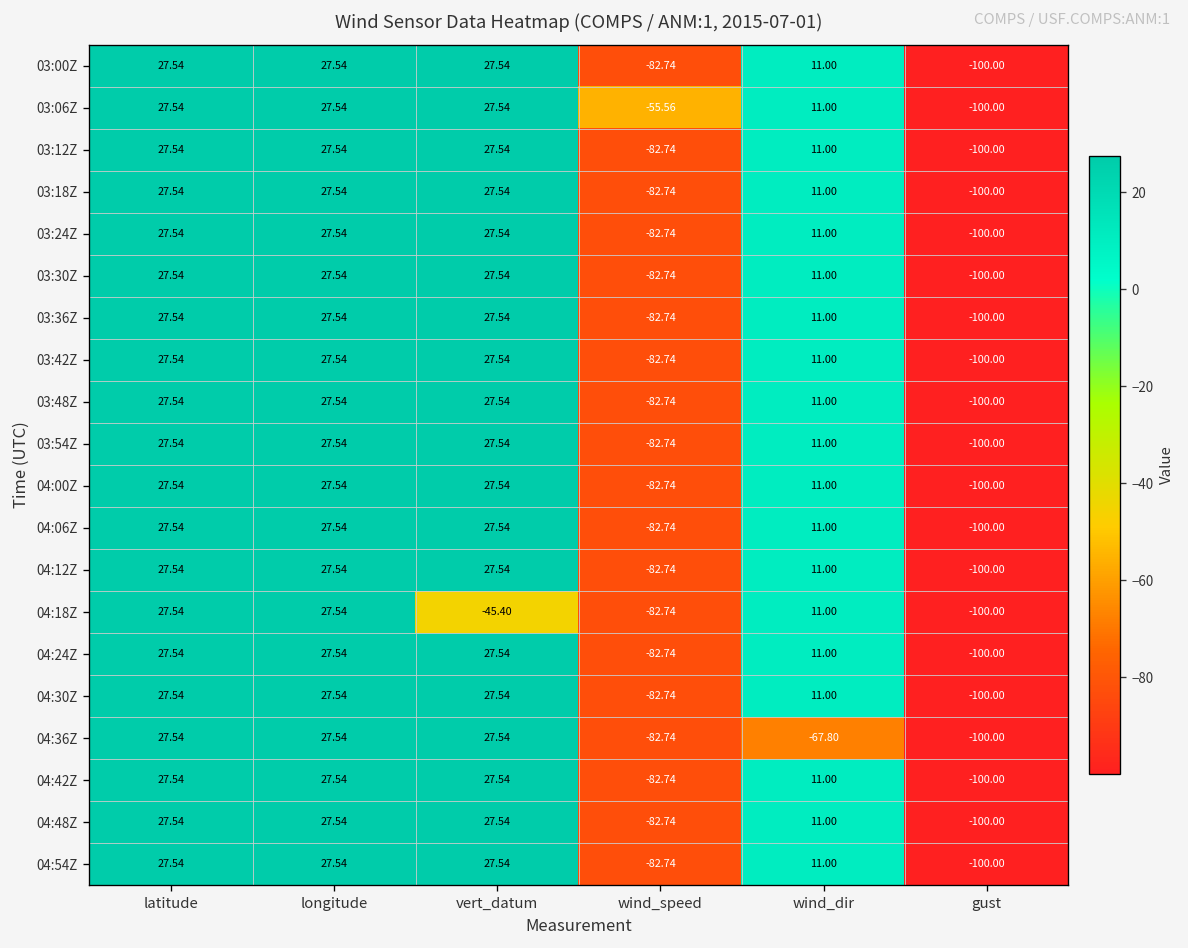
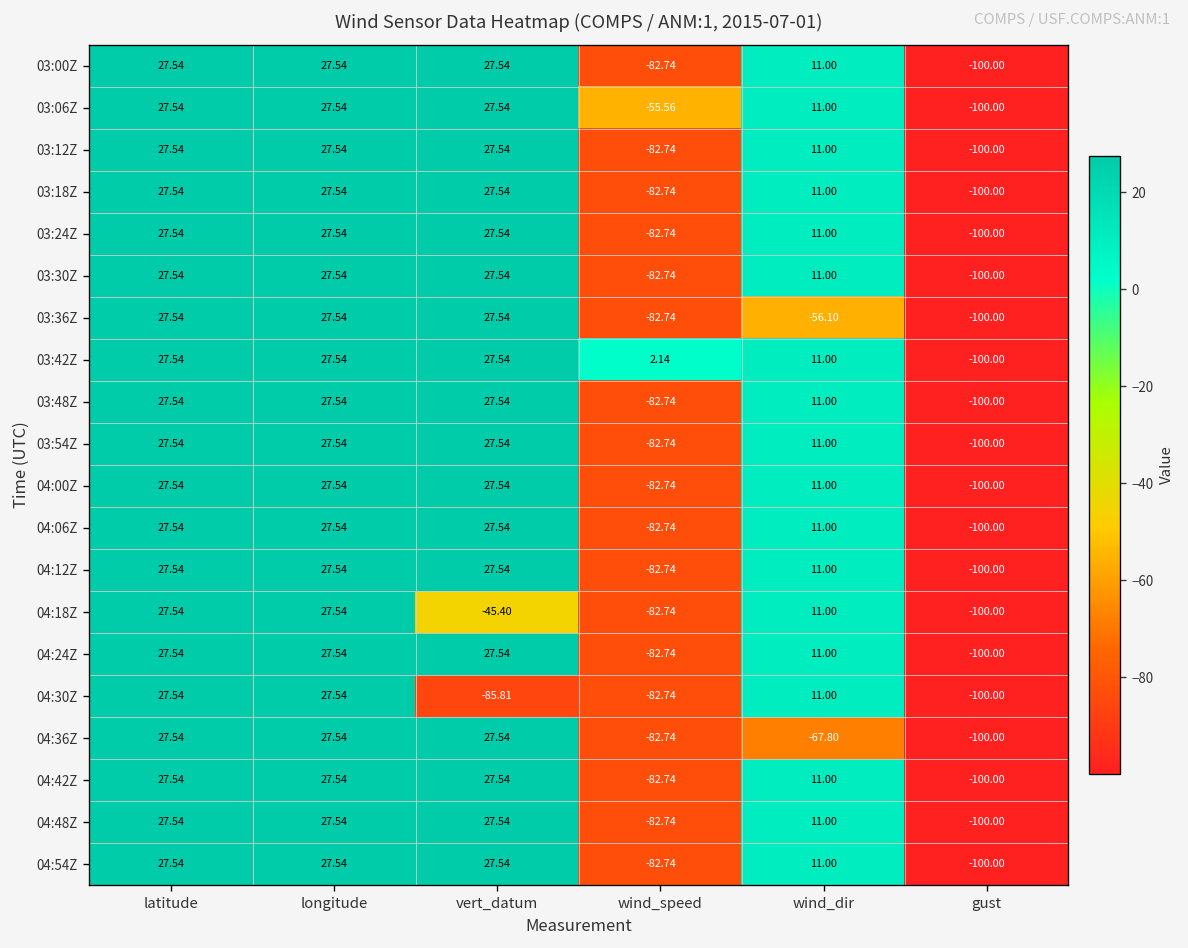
  {
    "03:00Z": {
      "latitude": 27.54,
      "longitude": 27.54,
      "vert_datum": 27.54,
      "wind_speed": -82.74,
      "wind_dir": 11.00,
      "gust": -100.00
    },
    "03:06Z": {
      "latitude": 27.54,
      "longitude": 27.54,
      "vert_datum": 27.54,
      "wind_speed": -55.56,
      "wind_dir": 11.00,
      "gust": -100.00
    },
    "03:12Z": {
      "latitude": 27.54,
      "longitude": 27.54,
      "vert_datum": 27.54,
      "wind_speed": -82.74,
      "wind_dir": 11.00,
      "gust": -100.00
    },
    "03:18Z": {
      "latitude": 27.54,
      "longitude": 27.54,
      "vert_datum": 27.54,
      "wind_speed": -82.74,
      "wind_dir": 11.00,
      "gust": -100.00
    },
    "03:24Z": {
      "latitude": 27.54,
      "longitude": 27.54,
      "vert_datum": 27.54,
      "wind_speed": -82.74,
      "wind_dir": 11.00,
      "gust": -100.00
    },
    "03:30Z": {
      "latitude": 27.54,
      "longitude": 27.54,
      "vert_datum": 27.54,
      "wind_speed": -82.74,
      "wind_dir": 11.00,
      "gust": -100.00
    },
    "03:36Z": {
      "latitude": 27.54,
      "longitude": 27.54,
      "vert_datum": 27.54,
      "wind_speed": -82.74,
-     "wind_dir": 11.00,
+     "wind_dir": -56.10,
      "gust": -100.00
    },
    "03:42Z": {
      "latitude": 27.54,
      "longitude": 27.54,
      "vert_datum": 27.54,
-     "wind_speed": -82.74,
+     "wind_speed": 2.14,
      "wind_dir": 11.00,
      "gust": -100.00
    },
    "03:48Z": {
      "latitude": 27.54,
      "longitude": 27.54,
      "vert_datum": 27.54,
      "wind_speed": -82.74,
      "wind_dir": 11.00,
      "gust": -100.00
    },
    "03:54Z": {
      "latitude": 27.54,
      "longitude": 27.54,
      "vert_datum": 27.54,
      "wind_speed": -82.74,
      "wind_dir": 11.00,
      "gust": -100.00
    },
    "04:00Z": {
      "latitude": 27.54,
      "longitude": 27.54,
      "vert_datum": 27.54,
      "wind_speed": -82.74,
      "wind_dir": 11.00,
      "gust": -100.00
    },
    "04:06Z": {
      "latitude": 27.54,
      "longitude": 27.54,
      "vert_datum": 27.54,
      "wind_speed": -82.74,
      "wind_dir": 11.00,
      "gust": -100.00
    },
    "04:12Z": {
      "latitude": 27.54,
      "longitude": 27.54,
      "vert_datum": 27.54,
      "wind_speed": -82.74,
      "wind_dir": 11.00,
      "gust": -100.00
    },
    "04:18Z": {
      "latitude": 27.54,
      "longitude": 27.54,
      "vert_datum": -45.40,
      "wind_speed": -82.74,
      "wind_dir": 11.00,
      "gust": -100.00
    },
    "04:24Z": {
      "latitude": 27.54,
      "longitude": 27.54,
      "vert_datum": 27.54,
      "wind_speed": -82.74,
      "wind_dir": 11.00,
      "gust": -100.00
    },
    "04:30Z": {
      "latitude": 27.54,
      "longitude": 27.54,
-     "vert_datum": 27.54,
+     "vert_datum": -85.81,
      "wind_speed": -82.74,
      "wind_dir": 11.00,
      "gust": -100.00
    },
    "04:36Z": {
      "latitude": 27.54,
      "longitude": 27.54,
      "vert_datum": 27.54,
      "wind_speed": -82.74,
      "wind_dir": -67.80,
      "gust": -100.00
    },
    "04:42Z": {
      "latitude": 27.54,
      "longitude": 27.54,
      "vert_datum": 27.54,
      "wind_speed": -82.74,
      "wind_dir": 11.00,
      "gust": -100.00
    },
    "04:48Z": {
      "latitude": 27.54,
      "longitude": 27.54,
      "vert_datum": 27.54,
      "wind_speed": -82.74,
      "wind_dir": 11.00,
      "gust": -100.00
    },
    "04:54Z": {
      "latitude": 27.54,
      "longitude": 27.54,
      "vert_datum": 27.54,
      "wind_speed": -82.74,
      "wind_dir": 11.00,
      "gust": -100.00
    }
  }
